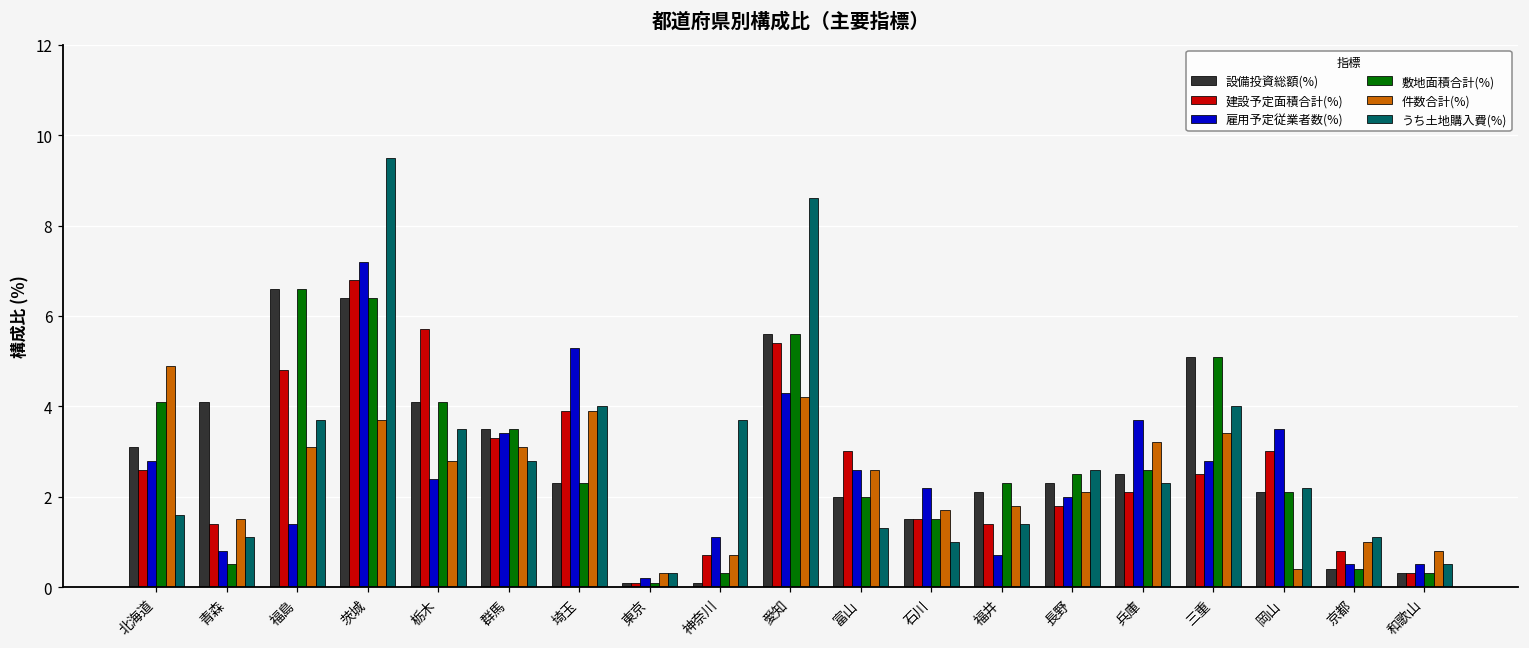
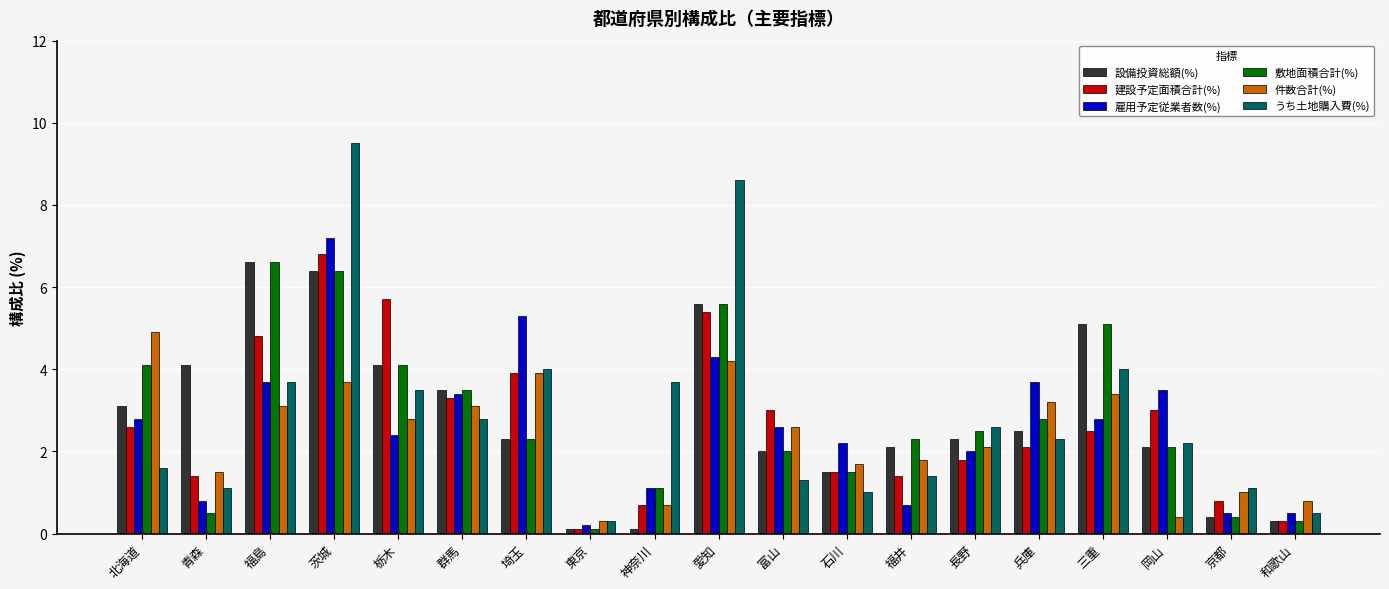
  {
    "設備投資総額(%)": {
      "北海道": 3.1,
      "青森": 4.1,
      "福島": 6.6,
      "茨城": 6.4,
      "栃木": 4.1,
      "群馬": 3.5,
      "埼玉": 2.3,
      "東京": 0.1,
      "神奈川": 0.1,
      "愛知": 5.6,
      "富山": 2.0,
      "石川": 1.5,
      "福井": 2.1,
      "長野": 2.3,
      "兵庫": 2.5,
      "三重": 5.1,
      "岡山": 2.1,
      "京都": 0.4,
      "和歌山": 0.3
    },
    "建設予定面積合計(%)": {
      "北海道": 2.6,
      "青森": 1.4,
      "福島": 4.8,
      "茨城": 6.8,
      "栃木": 5.7,
      "群馬": 3.3,
      "埼玉": 3.9,
      "東京": 0.1,
      "神奈川": 0.7,
      "愛知": 5.4,
      "富山": 3.0,
      "石川": 1.5,
      "福井": 1.4,
      "長野": 1.8,
      "兵庫": 2.1,
      "三重": 2.5,
      "岡山": 3.0,
      "京都": 0.8,
      "和歌山": 0.3
    },
    "雇用予定従業者数(%)": {
      "北海道": 2.8,
      "青森": 0.8,
-     "福島": 1.4,
+     "福島": 3.7,
      "茨城": 7.2,
      "栃木": 2.4,
      "群馬": 3.4,
      "埼玉": 5.3,
      "東京": 0.2,
      "神奈川": 1.1,
      "愛知": 4.3,
      "富山": 2.6,
      "石川": 2.2,
      "福井": 0.7,
      "長野": 2.0,
      "兵庫": 3.7,
      "三重": 2.8,
      "岡山": 3.5,
      "京都": 0.5,
      "和歌山": 0.5
    },
    "敷地面積合計(%)": {
      "北海道": 4.1,
      "青森": 0.5,
      "福島": 6.6,
      "茨城": 6.4,
      "栃木": 4.1,
      "群馬": 3.5,
      "埼玉": 2.3,
      "東京": 0.1,
-     "神奈川": 0.3,
+     "神奈川": 1.1,
      "愛知": 5.6,
      "富山": 2.0,
      "石川": 1.5,
      "福井": 2.3,
      "長野": 2.5,
-     "兵庫": 2.6,
+     "兵庫": 2.8,
      "三重": 5.1,
      "岡山": 2.1,
      "京都": 0.4,
      "和歌山": 0.3
    },
    "件数合計(%)": {
      "北海道": 4.9,
      "青森": 1.5,
      "福島": 3.1,
      "茨城": 3.7,
      "栃木": 2.8,
      "群馬": 3.1,
      "埼玉": 3.9,
      "東京": 0.3,
      "神奈川": 0.7,
      "愛知": 4.2,
      "富山": 2.6,
      "石川": 1.7,
      "福井": 1.8,
      "長野": 2.1,
      "兵庫": 3.2,
      "三重": 3.4,
      "岡山": 0.4,
      "京都": 1.0,
      "和歌山": 0.8
    },
    "うち土地購入費(%)": {
      "北海道": 1.6,
      "青森": 1.1,
      "福島": 3.7,
      "茨城": 9.5,
      "栃木": 3.5,
      "群馬": 2.8,
      "埼玉": 4.0,
      "東京": 0.3,
      "神奈川": 3.7,
      "愛知": 8.6,
      "富山": 1.3,
      "石川": 1.0,
      "福井": 1.4,
      "長野": 2.6,
      "兵庫": 2.3,
      "三重": 4.0,
      "岡山": 2.2,
      "京都": 1.1,
      "和歌山": 0.5
    }
  }
